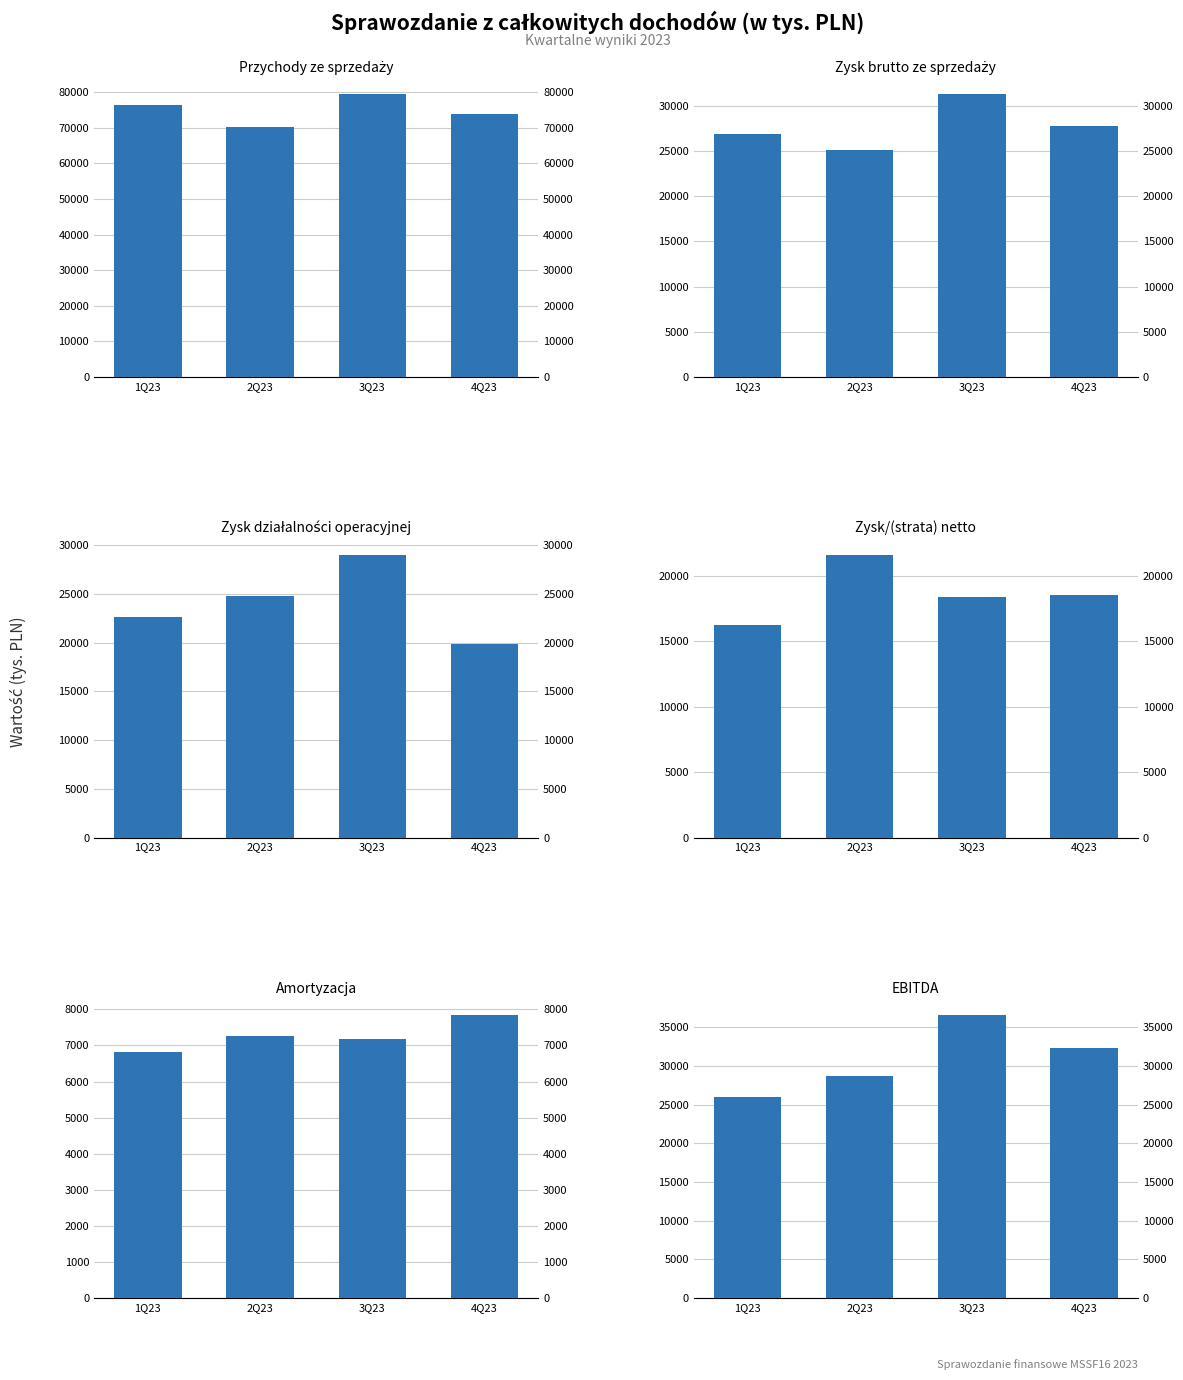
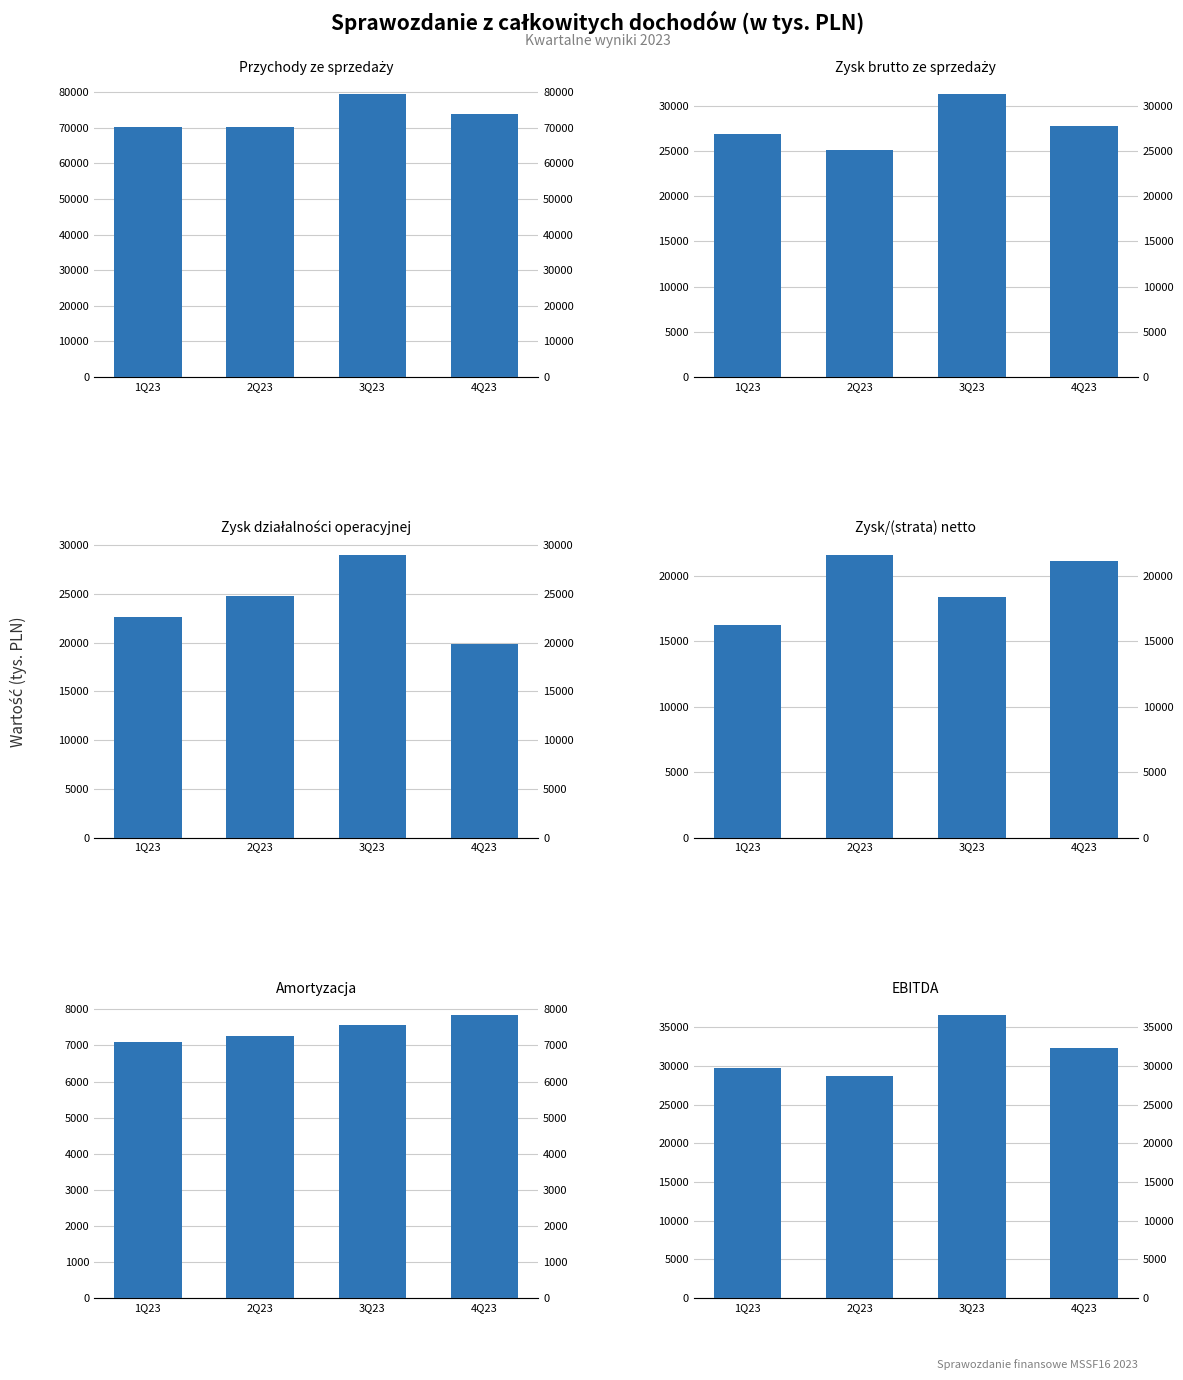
  {
    "Przychody ze sprzedaży": {
-     "1Q23": 76000,
+     "1Q23": 70000,
      "2Q23": 70000,
      "3Q23": 79000,
      "4Q23": 74000
    },
    "Zysk brutto ze sprzedaży": {
      "1Q23": 27000,
      "2Q23": 25000,
      "3Q23": 31000,
      "4Q23": 28000
    },
    "Zysk działalności operacyjnej": {
      "1Q23": 23000,
      "2Q23": 25000,
      "3Q23": 29000,
      "4Q23": 20000
    },
    "Zysk/(strata) netto": {
      "1Q23": 16200,
      "2Q23": 21600,
      "3Q23": 18400,
-     "4Q23": 18500
+     "4Q23": 21100
    },
    "Amortyzacja": {
-     "1Q23": 6800,
+     "1Q23": 7100,
      "2Q23": 7300,
-     "3Q23": 7200,
+     "3Q23": 7600,
      "4Q23": 7800
    },
    "EBITDA": {
-     "1Q23": 26000,
+     "1Q23": 30000,
      "2Q23": 29000,
      "3Q23": 37000,
      "4Q23": 32000
    }
  }
